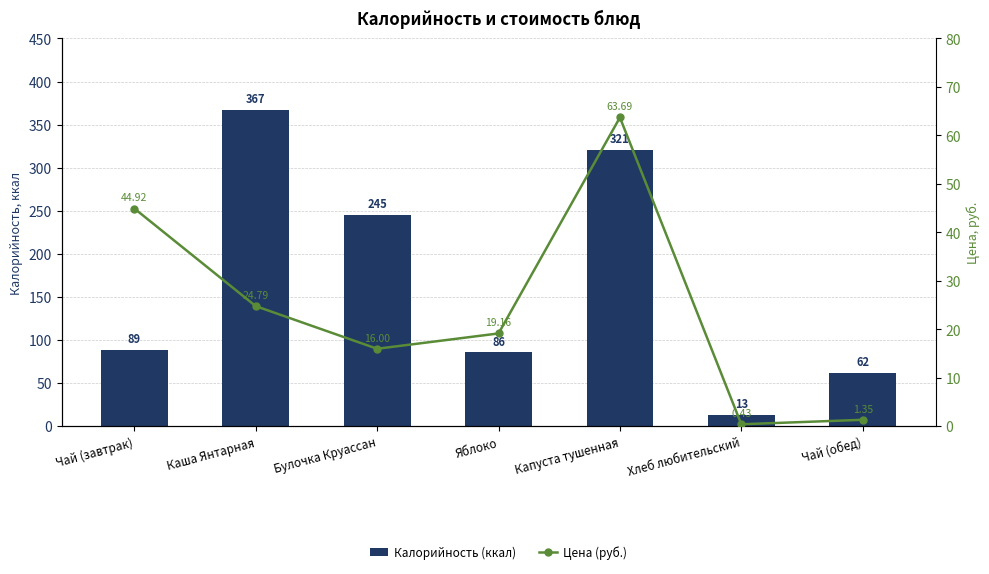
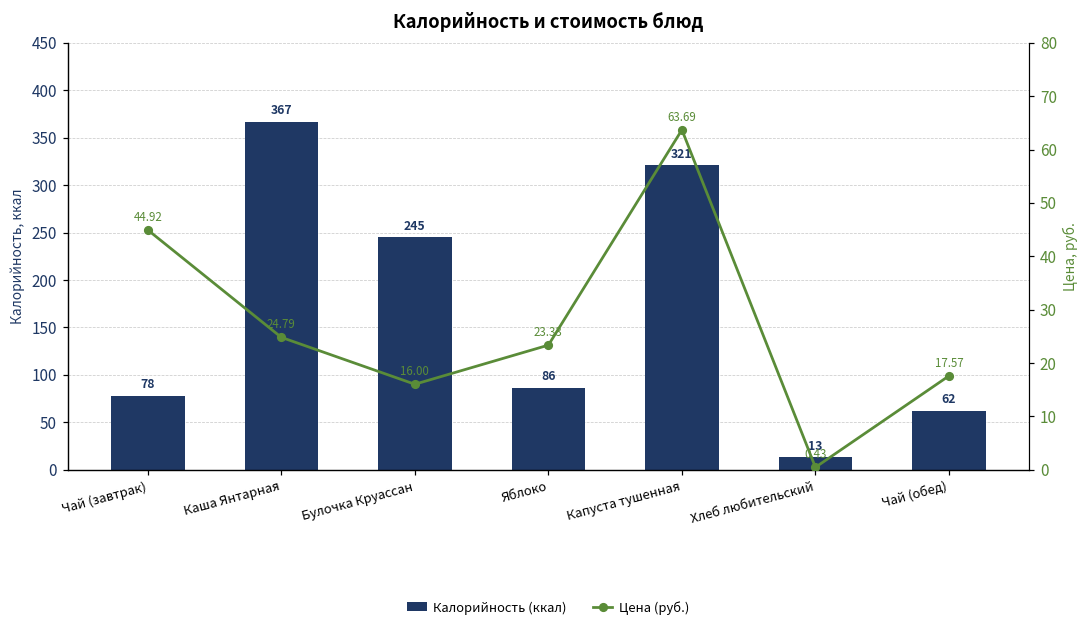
  {
    "Калорийность (ккал)": {
-     "Чай (завтрак)": 89,
+     "Чай (завтрак)": 78,
      "Каша Янтарная": 367,
      "Булочка Круассан": 245,
      "Яблоко": 86,
      "Капуста тушенная": 321,
      "Чай (обед)": 62
    },
    "Цена (руб.)": {
      "Чай (завтрак)": 44.92,
      "Каша Янтарная": 24.79,
      "Булочка Круассан": 16.00,
-     "Яблоко": 19.16,
+     "Яблоко": 23.33,
      "Капуста тушенная": 63.69,
-     "Чай (обед)": 1.35
+     "Чай (обед)": 17.57
    }
  }
